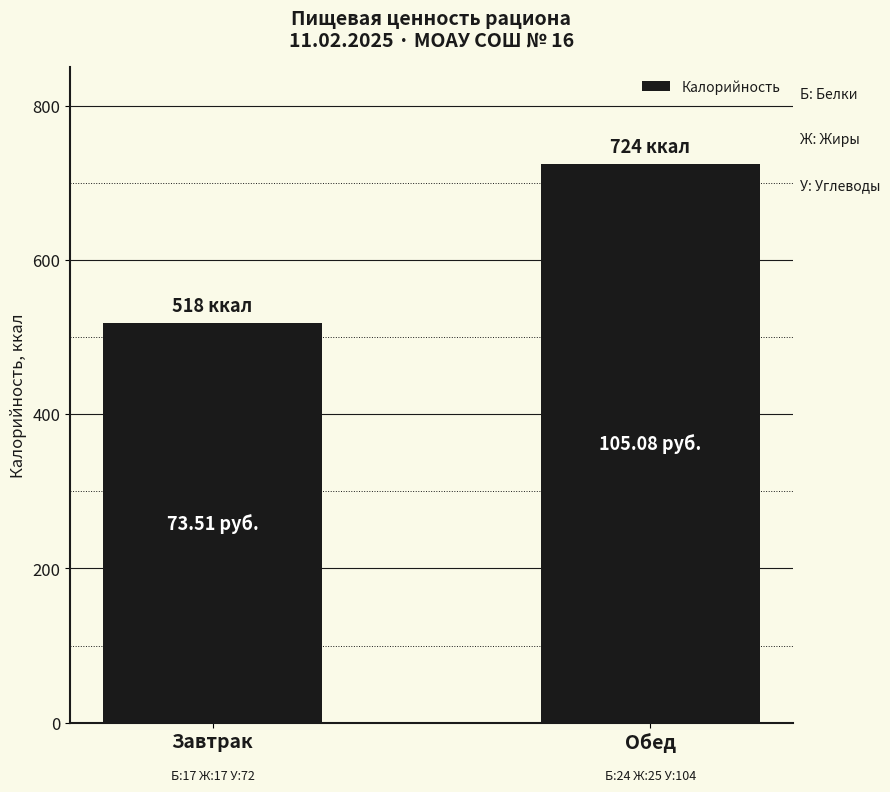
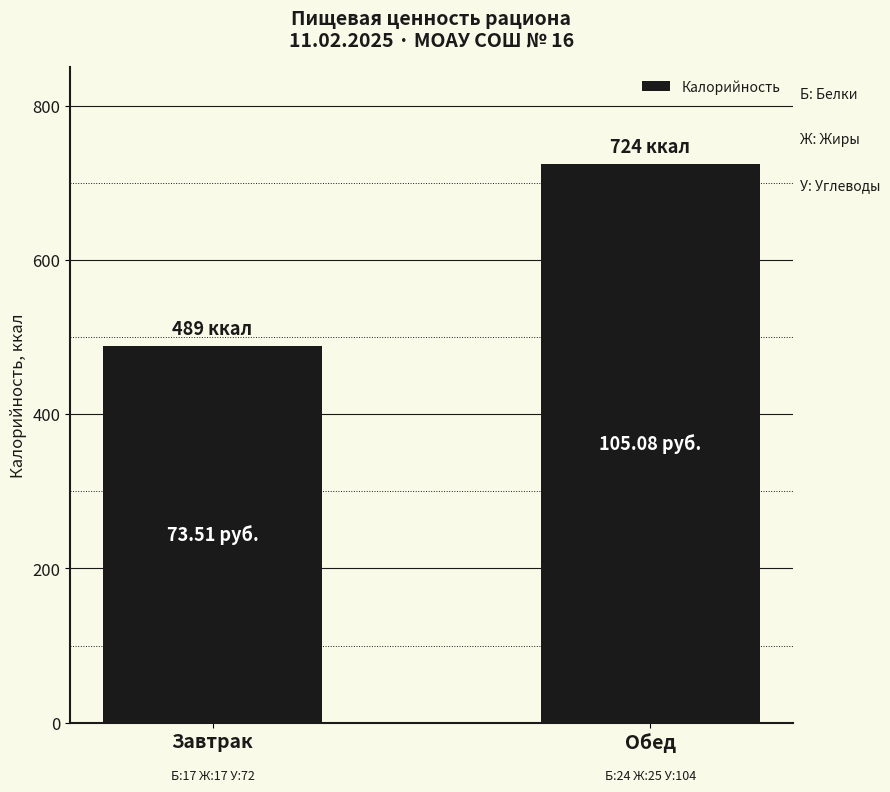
  {
-   "Завтрак": 518,
+   "Завтрак": 489,
    "Обед": 724
  }
